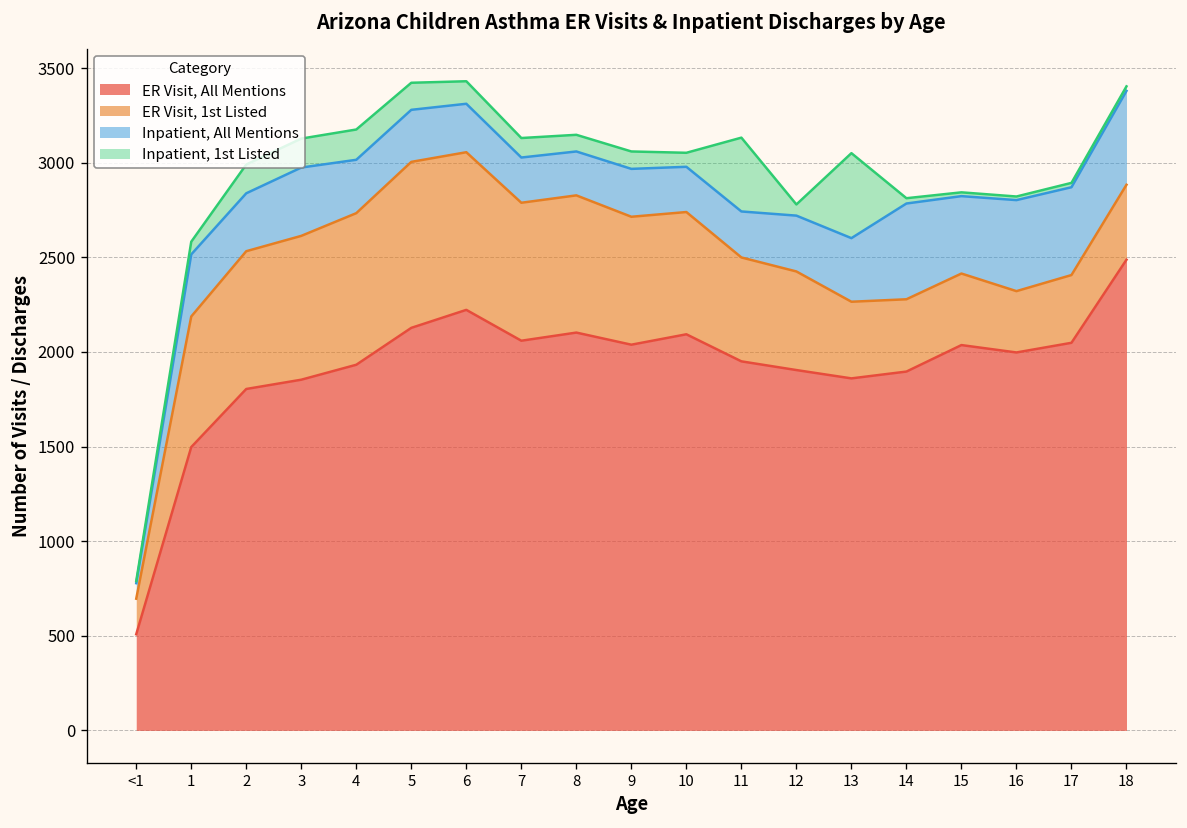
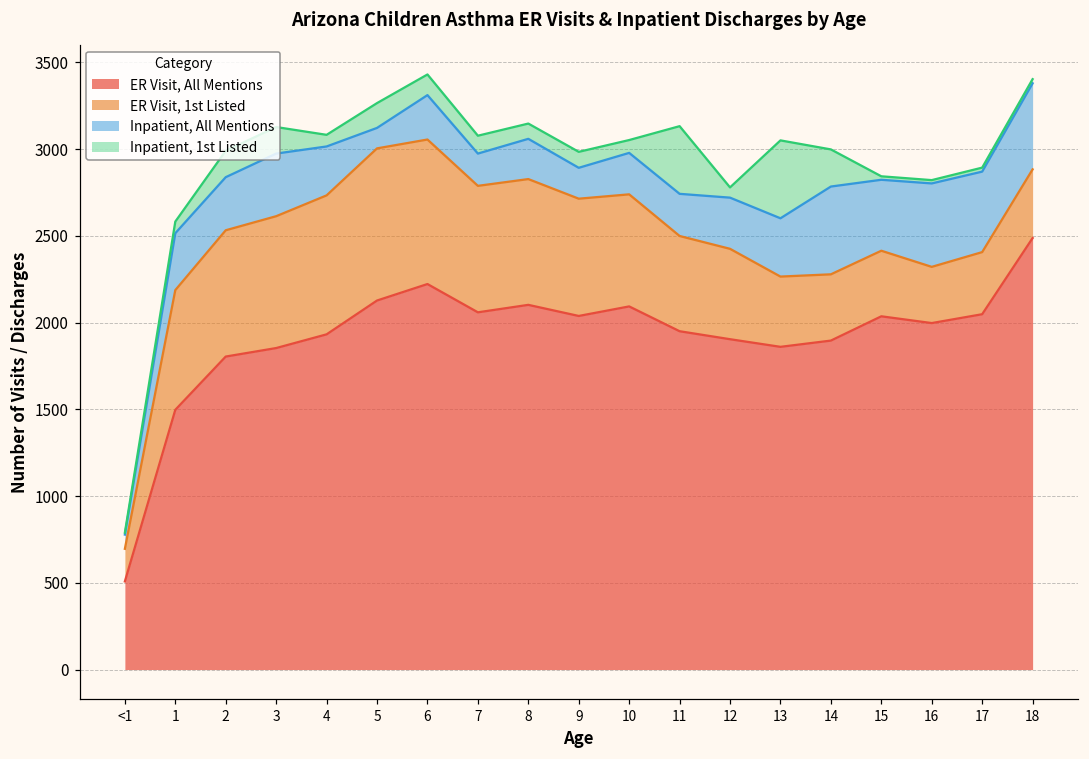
  {
    "Inpatient, All Mentions": {
      "1": 330,
      "2": 310,
      "4": 280,
-     "5": 280,
+     "5": 120,
      "6": 260,
-     "7": 240,
+     "7": 190,
      "8": 230,
-     "9": 250,
+     "9": 180,
      "10": 240,
      "11": 240,
      "12": 300,
      "13": 340,
      "14": 510,
      "15": 410,
      "16": 480,
      "17": 460,
      "18": 500
    },
    "Inpatient, 1st Listed": {
      "1": 70,
-     "4": 160,
+     "4": 70,
      "5": 140,
      "6": 120,
      "7": 100,
      "8": 90,
      "9": 90,
      "10": 70,
      "11": 390,
      "12": 60,
      "13": 450,
-     "14": 30,
+     "14": 210,
      "15": 20,
      "16": 20,
      "17": 20,
      "18": 20
    }
  }
